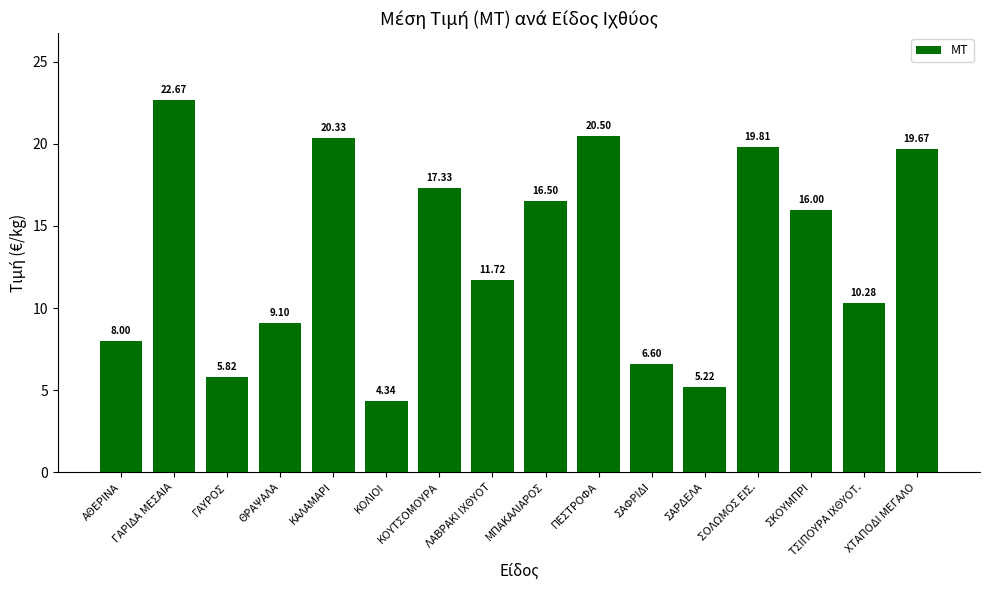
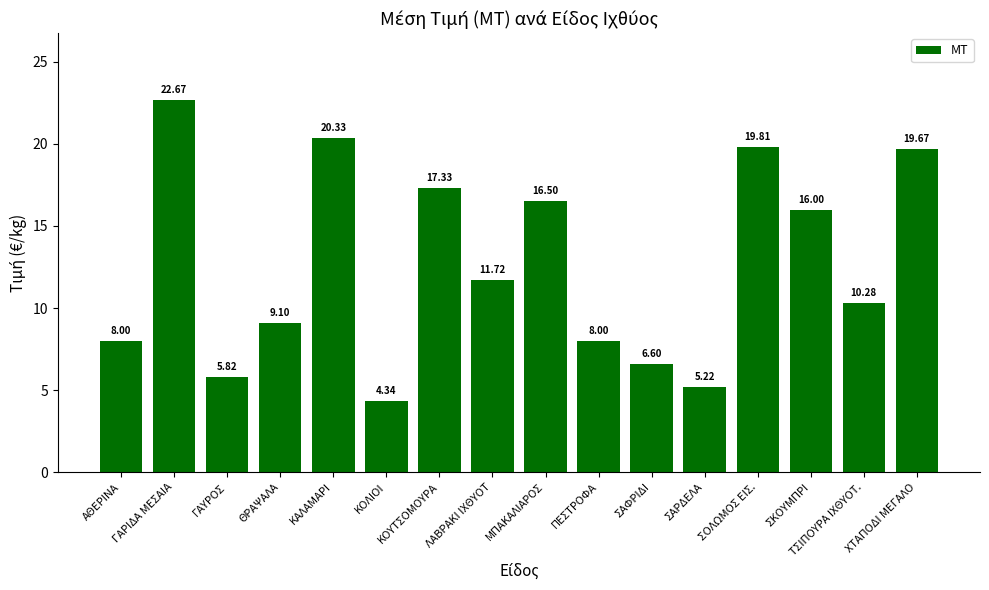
  {
    "ΑΘΕΡΙΝΑ": 8.00,
    "ΓΑΡΙΔΑ ΜΕΣΑΙΑ": 22.67,
    "ΓΑΥΡΟΣ": 5.82,
    "ΘΡΑΨΑΛΑ": 9.10,
    "ΚΑΛΑΜΑΡΙ": 20.33,
    "ΚΟΛΙΟΙ": 4.34,
    "ΚΟΥΤΣΟΜΟΥΡΑ": 17.33,
    "ΛΑΒΡΑΚΙ ΙΧΘΥΟΤ": 11.72,
    "ΜΠΑΚΑΛΙΑΡΟΣ": 16.50,
-   "ΠΕΣΤΡΟΦΑ": 20.50,
+   "ΠΕΣΤΡΟΦΑ": 8.00,
    "ΣΑΦΡΙΔΙ": 6.60,
    "ΣΑΡΔΕΛΑ": 5.22,
    "ΣΟΛΩΜΟΣ ΕΙΣ.": 19.81,
    "ΣΚΟΥΜΠΡΙ": 16.00,
    "ΤΣΙΠΟΥΡΑ ΙΧΘΥΟΤ.": 10.28,
    "ΧΤΑΠΟΔΙ ΜΕΓΑΛΟ": 19.67
  }
